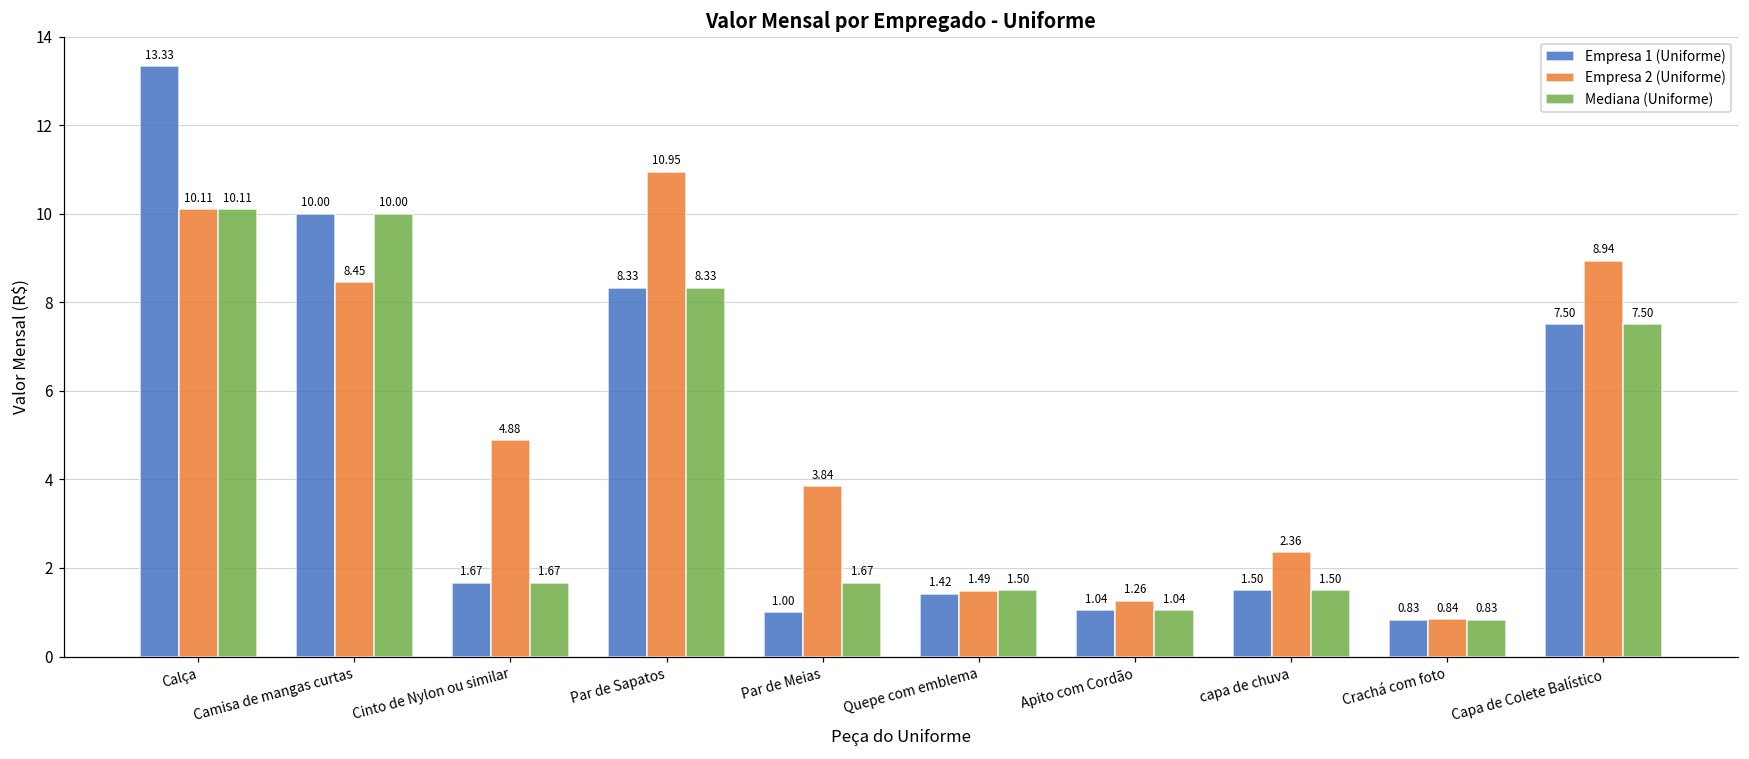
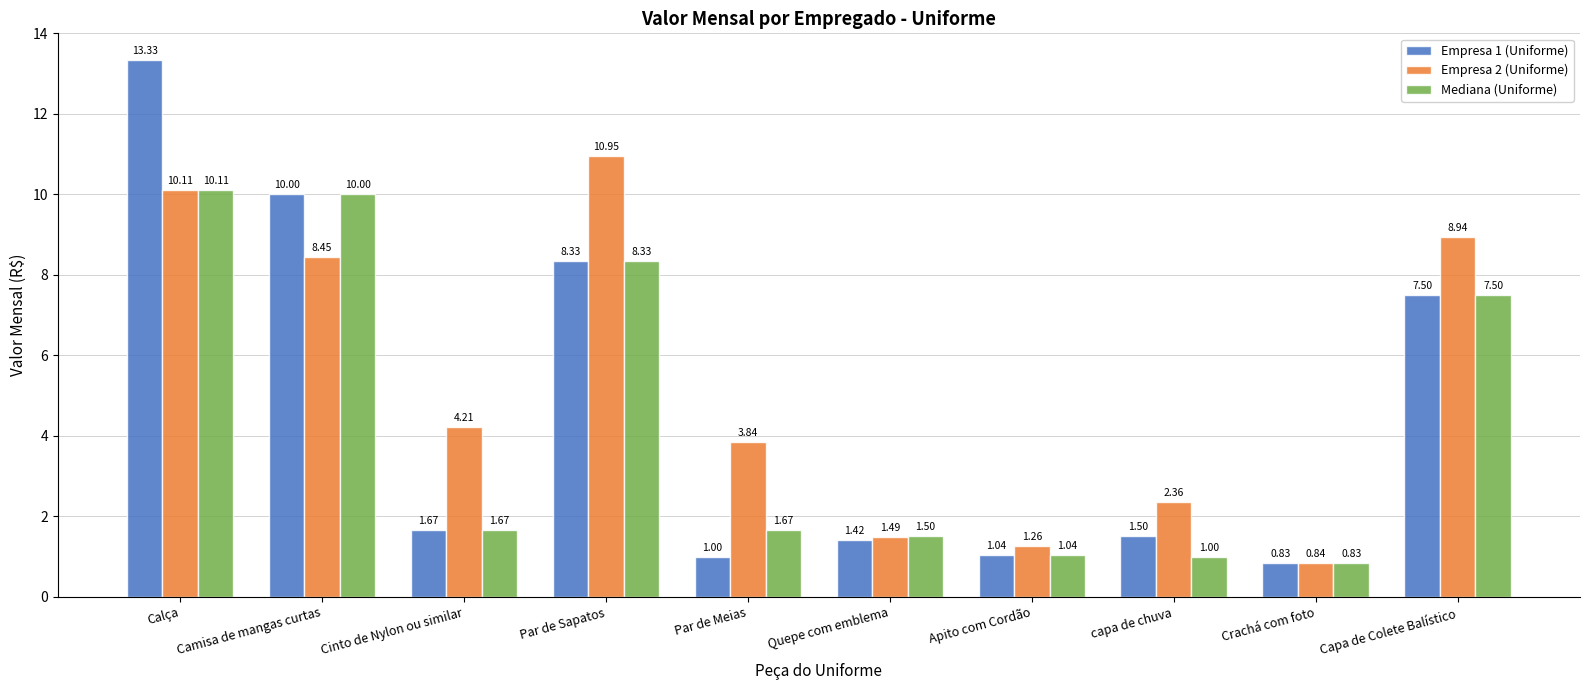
  {
    "Empresa 1 (Uniforme)": {
      "Calça": 13.33,
      "Camisa de mangas curtas": 10.00,
      "Cinto de Nylon ou similar": 1.67,
      "Par de Sapatos": 8.33,
      "Par de Meias": 1.00,
      "Quepe com emblema": 1.42,
      "Apito com Cordão": 1.04,
      "capa de chuva": 1.50,
      "Crachá com foto": 0.83,
      "Capa de Colete Balístico": 7.50
    },
    "Empresa 2 (Uniforme)": {
      "Calça": 10.11,
      "Camisa de mangas curtas": 8.45,
-     "Cinto de Nylon ou similar": 4.88,
+     "Cinto de Nylon ou similar": 4.21,
      "Par de Sapatos": 10.95,
      "Par de Meias": 3.84,
      "Quepe com emblema": 1.49,
      "Apito com Cordão": 1.26,
      "capa de chuva": 2.36,
      "Crachá com foto": 0.84,
      "Capa de Colete Balístico": 8.94
    },
    "Mediana (Uniforme)": {
      "Calça": 10.11,
      "Camisa de mangas curtas": 10.00,
      "Cinto de Nylon ou similar": 1.67,
      "Par de Sapatos": 8.33,
      "Par de Meias": 1.67,
      "Quepe com emblema": 1.50,
      "Apito com Cordão": 1.04,
-     "capa de chuva": 1.50,
+     "capa de chuva": 1.00,
      "Crachá com foto": 0.83,
      "Capa de Colete Balístico": 7.50
    }
  }
